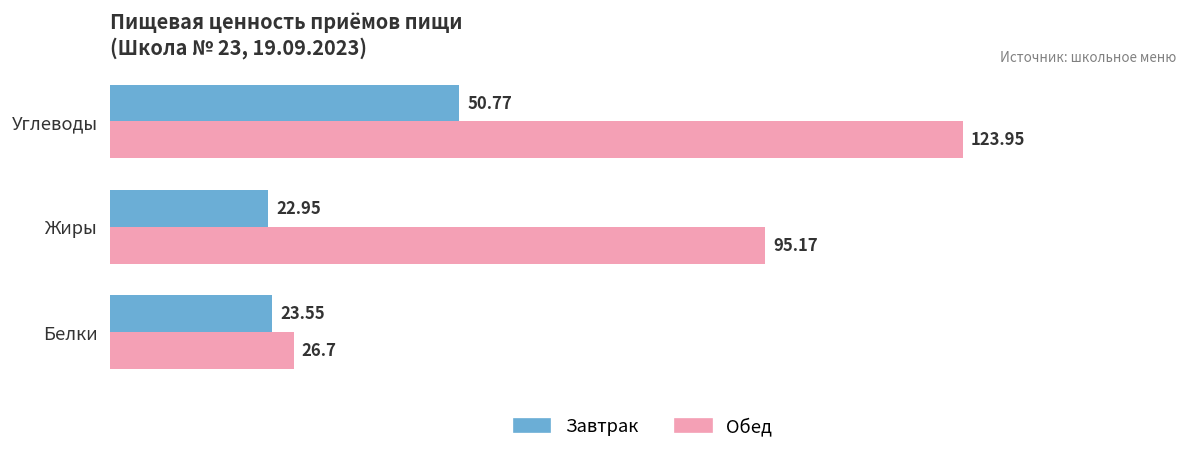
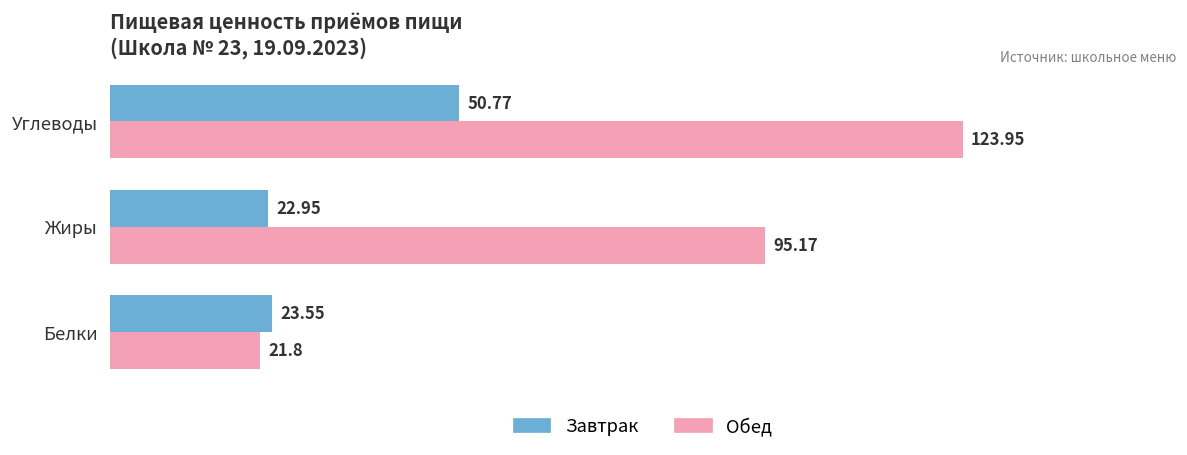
  {
    "Завтрак": {
      "Углеводы": 50.77,
      "Жиры": 22.95,
      "Белки": 23.55
    },
    "Обед": {
      "Углеводы": 123.95,
      "Жиры": 95.17,
-     "Белки": 26.7
+     "Белки": 21.8
    }
  }
